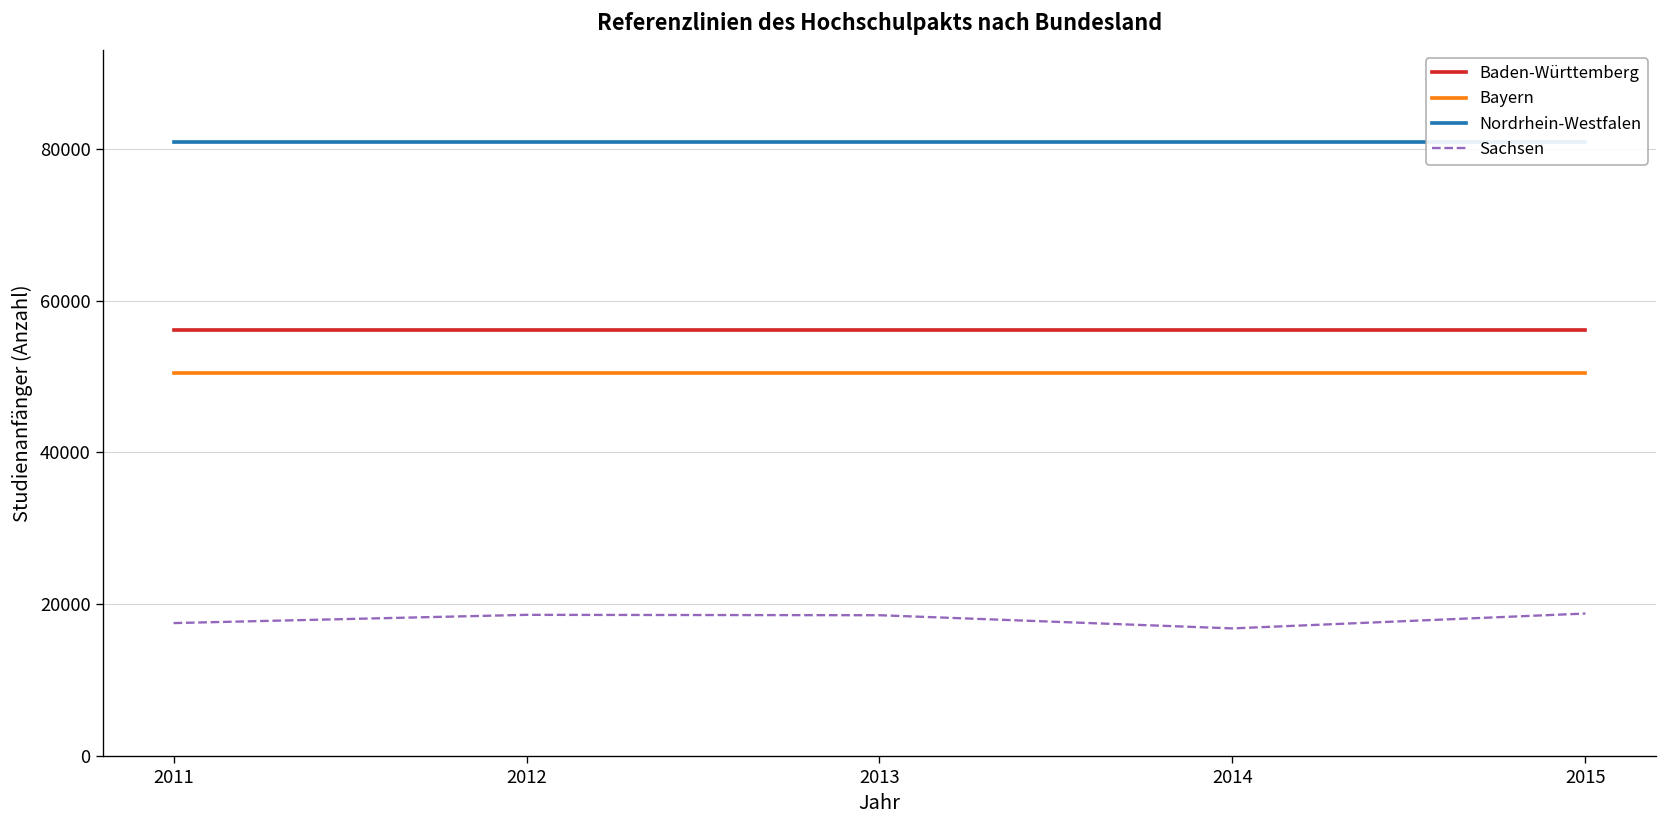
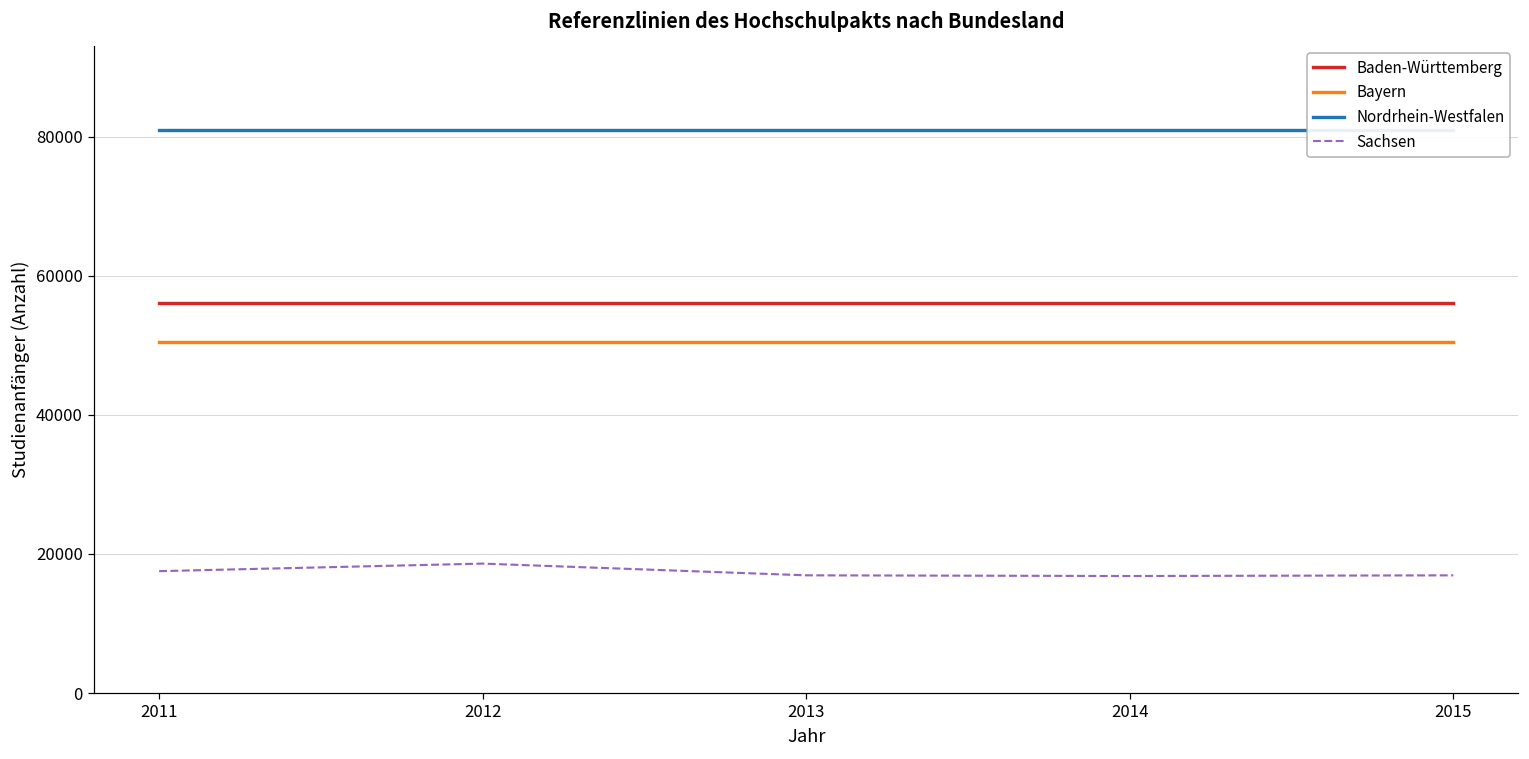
  {
    "Baden-Württemberg": {
      "2011": 56000,
      "2012": 56000,
      "2013": 56000,
      "2014": 56000,
      "2015": 56000
    },
    "Bayern": {
      "2011": 51000,
      "2012": 51000,
      "2013": 51000,
      "2014": 51000,
      "2015": 51000
    },
    "Nordrhein-Westfalen": {
      "2011": 81000,
      "2012": 81000,
      "2013": 81000,
      "2014": 81000
    },
    "Sachsen": {
      "2011": 18000,
      "2012": 19000,
-     "2013": 19000,
+     "2013": 17000,
      "2014": 17000,
-     "2015": 19000
+     "2015": 17000
    }
  }
